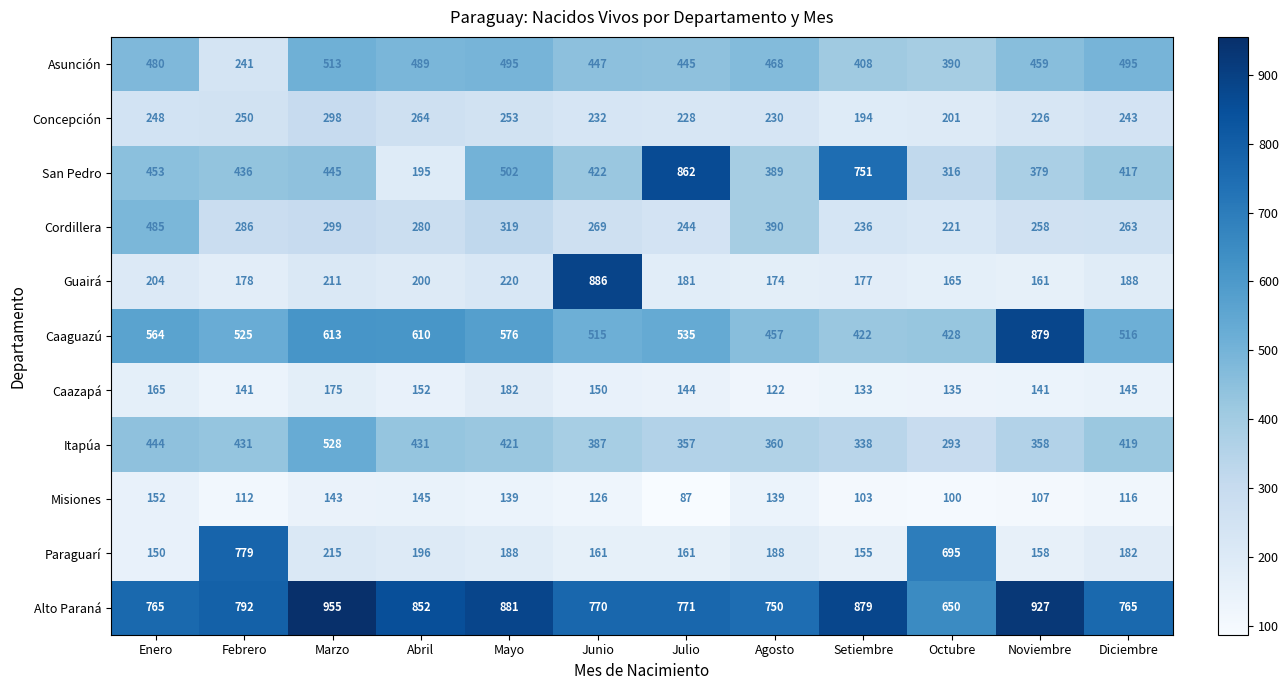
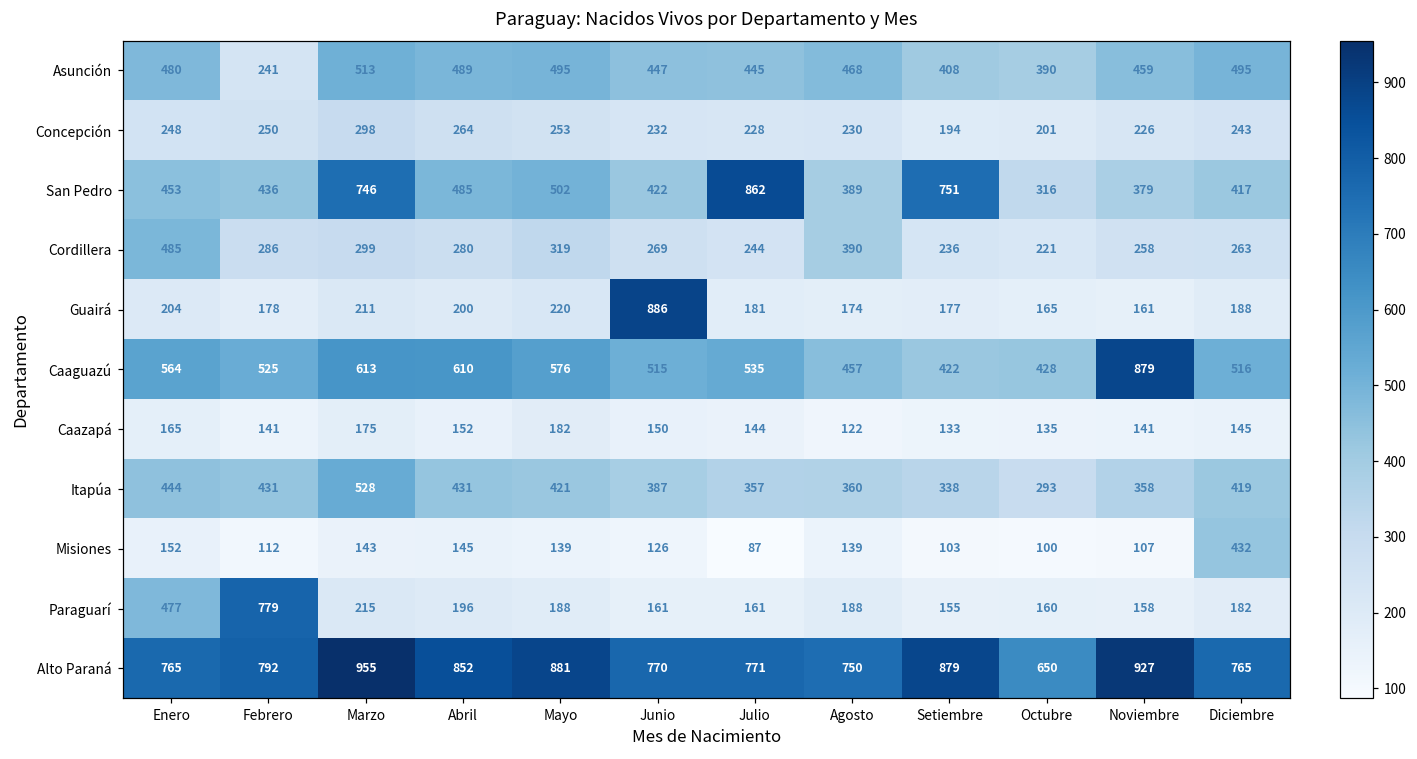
  {
    "Asunción": {
      "Enero": 480,
      "Febrero": 241,
      "Abril": 489,
      "Mayo": 495,
      "Junio": 447,
      "Julio": 445,
      "Agosto": 468,
      "Setiembre": 408,
      "Octubre": 390,
      "Noviembre": 459,
      "Diciembre": 495
    },
    "Concepción": {
      "Enero": 248,
      "Febrero": 250,
      "Marzo": 298,
      "Abril": 264,
      "Mayo": 253,
      "Junio": 232,
      "Julio": 228,
      "Agosto": 230,
      "Setiembre": 194,
      "Octubre": 201,
      "Noviembre": 226,
      "Diciembre": 243
    },
    "San Pedro": {
      "Enero": 453,
      "Febrero": 436,
-     "Marzo": 445,
-     "Abril": 195,
+     "Marzo": 746,
+     "Abril": 485,
      "Mayo": 502,
      "Junio": 422,
      "Julio": 862,
      "Agosto": 389,
      "Setiembre": 751,
      "Octubre": 316,
      "Noviembre": 379,
      "Diciembre": 417
    },
    "Cordillera": {
      "Enero": 485,
      "Febrero": 286,
      "Marzo": 299,
      "Abril": 280,
      "Mayo": 319,
      "Junio": 269,
      "Julio": 244,
      "Agosto": 390,
      "Setiembre": 236,
      "Octubre": 221,
      "Noviembre": 258,
      "Diciembre": 263
    },
    "Guairá": {
      "Enero": 204,
      "Febrero": 178,
      "Marzo": 211,
      "Abril": 200,
      "Mayo": 220,
      "Junio": 886,
      "Julio": 181,
      "Agosto": 174,
      "Setiembre": 177,
      "Octubre": 165,
      "Noviembre": 161,
      "Diciembre": 188
    },
    "Caaguazú": {
      "Enero": 564,
      "Febrero": 525,
      "Marzo": 613,
      "Abril": 610,
      "Mayo": 576,
      "Julio": 535,
      "Agosto": 457,
      "Setiembre": 422,
      "Octubre": 428,
      "Noviembre": 879
    },
    "Caazapá": {
      "Enero": 165,
      "Febrero": 141,
      "Marzo": 175,
      "Abril": 152,
      "Mayo": 182,
      "Junio": 150,
      "Julio": 144,
      "Agosto": 122,
      "Setiembre": 133,
      "Octubre": 135,
      "Noviembre": 141,
      "Diciembre": 145
    },
    "Itapúa": {
      "Enero": 444,
      "Febrero": 431,
      "Marzo": 528,
      "Abril": 431,
      "Mayo": 421,
      "Junio": 387,
      "Julio": 357,
      "Agosto": 360,
      "Setiembre": 338,
      "Octubre": 293,
      "Noviembre": 358,
      "Diciembre": 419
    },
    "Misiones": {
      "Enero": 152,
      "Febrero": 112,
      "Marzo": 143,
      "Abril": 145,
      "Mayo": 139,
      "Junio": 126,
      "Julio": 87,
      "Agosto": 139,
      "Setiembre": 103,
      "Octubre": 100,
      "Noviembre": 107,
-     "Diciembre": 116
+     "Diciembre": 432
    },
    "Paraguarí": {
-     "Enero": 150,
+     "Enero": 477,
      "Febrero": 779,
      "Marzo": 215,
      "Abril": 196,
      "Mayo": 188,
      "Junio": 161,
      "Julio": 161,
      "Agosto": 188,
      "Setiembre": 155,
-     "Octubre": 695,
+     "Octubre": 160,
      "Noviembre": 158,
      "Diciembre": 182
    },
    "Alto Paraná": {
      "Enero": 765,
      "Febrero": 792,
      "Marzo": 955,
      "Abril": 852,
      "Mayo": 881,
      "Junio": 770,
      "Julio": 771,
      "Agosto": 750,
      "Setiembre": 879,
      "Octubre": 650,
      "Noviembre": 927,
      "Diciembre": 765
    }
  }
